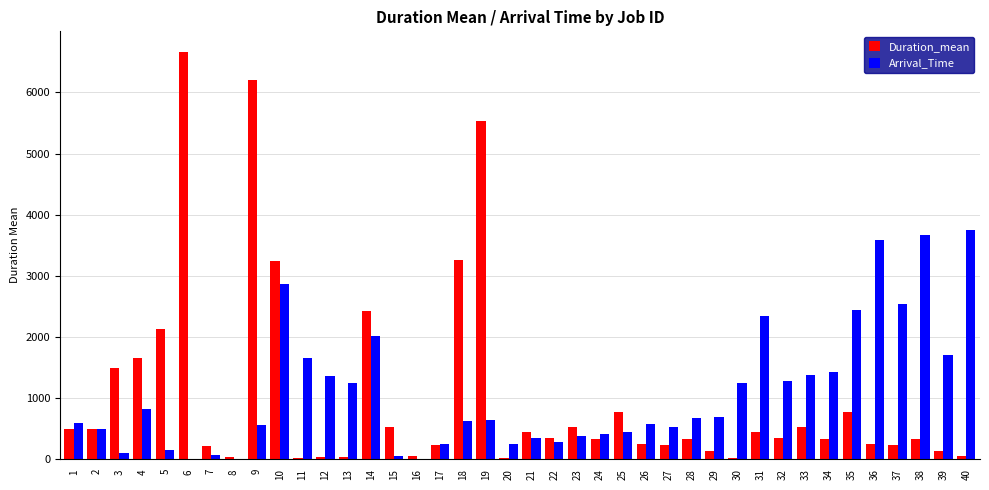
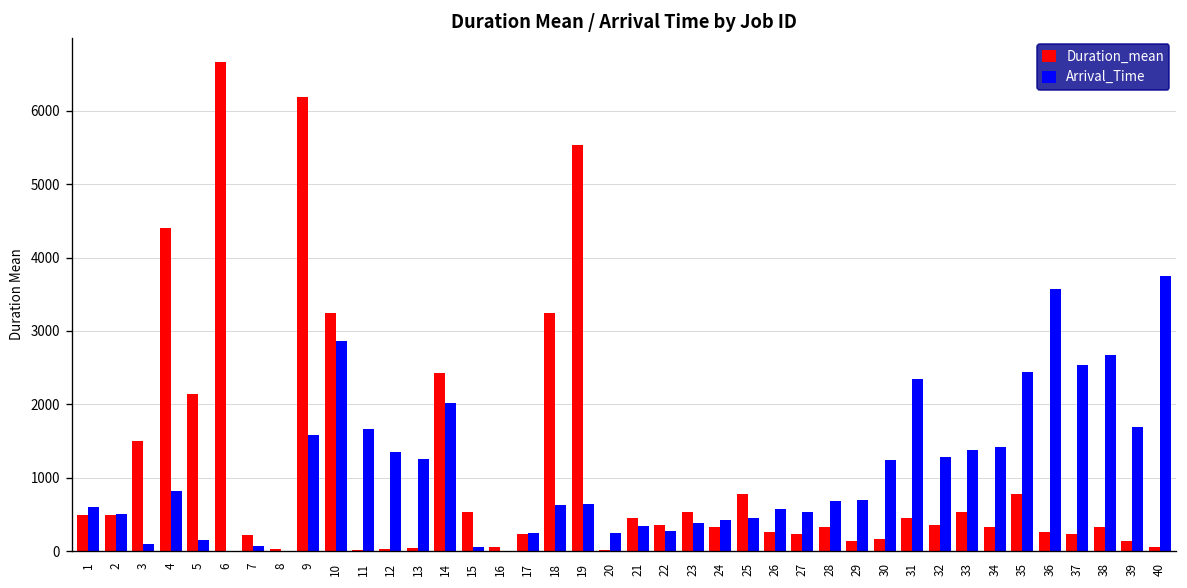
  {
    "Duration_mean": {
      "1": 500,
      "2": 500,
      "3": 1500,
-     "4": 1700,
+     "4": 4400,
      "5": 2100,
      "6": 6700,
      "7": 200,
      "9": 6200,
      "10": 3200,
      "13": 0,
      "14": 2400,
      "15": 500,
      "16": 100,
      "17": 200,
      "18": 3300,
      "19": 5500,
      "21": 500,
      "22": 400,
      "23": 500,
      "24": 300,
      "25": 800,
      "26": 300,
      "27": 200,
      "28": 300,
      "29": 100,
-     "30": 0,
+     "30": 200,
      "31": 500,
      "32": 400,
      "33": 500,
      "34": 300,
      "35": 800,
      "36": 300,
      "37": 200,
      "38": 300,
      "39": 100,
      "40": 100
    },
    "Arrival_Time": {
      "1": 600,
      "2": 500,
      "3": 100,
      "4": 800,
      "5": 200,
      "6": 0,
      "7": 100,
      "8": 0,
-     "9": 600,
+     "9": 1600,
      "10": 2900,
      "11": 1700,
      "12": 1400,
      "13": 1300,
      "14": 2000,
      "15": 100,
      "16": 0,
      "17": 200,
      "18": 600,
      "19": 600,
      "20": 200,
      "21": 300,
      "22": 300,
      "23": 400,
      "24": 400,
      "25": 400,
      "26": 600,
      "27": 500,
      "28": 700,
      "29": 700,
      "30": 1200,
      "31": 2300,
      "32": 1300,
      "33": 1400,
      "34": 1400,
      "35": 2400,
      "36": 3600,
      "37": 2500,
-     "38": 3700,
+     "38": 2700,
      "39": 1700,
      "40": 3800
    }
  }
